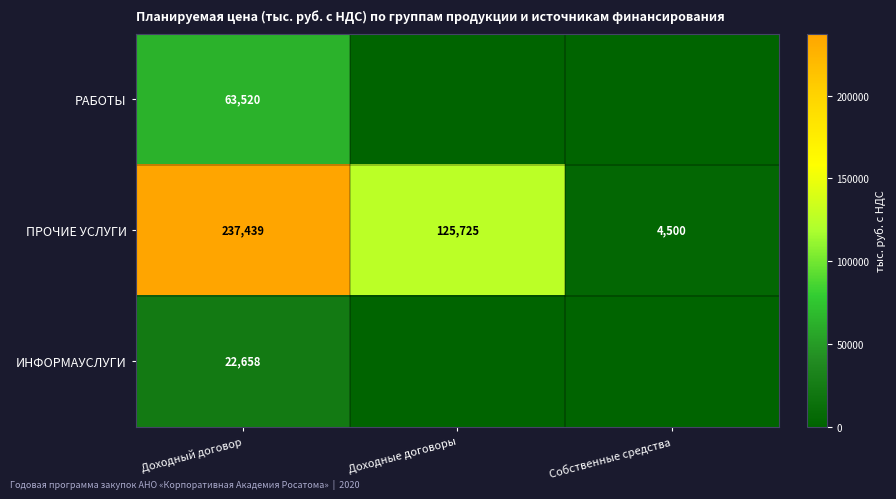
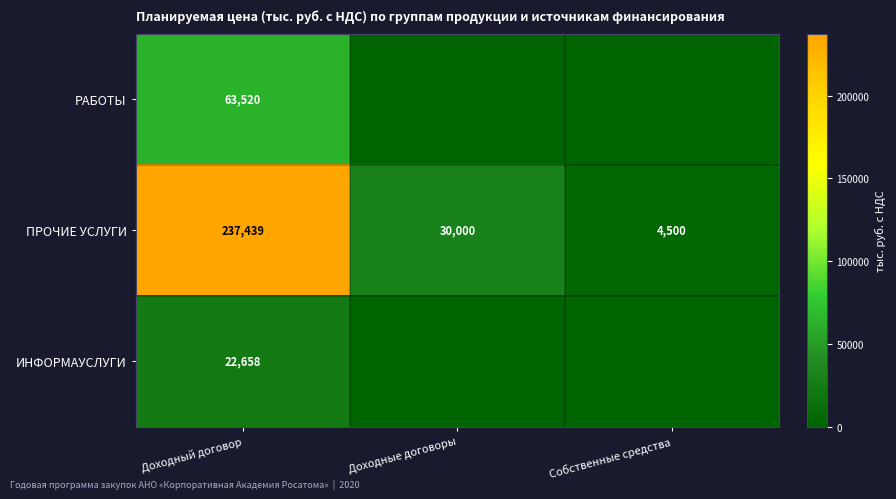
  {
    "РАБОТЫ": {
      "Доходный договор": "63,520"
    },
    "ПРОЧИЕ УСЛУГИ": {
      "Доходный договор": "237,439",
-     "Доходные договоры": "125,725",
+     "Доходные договоры": "30,000",
      "Собственные средства": "4,500"
    },
    "ИНФОРМАУСЛУГИ": {
      "Доходный договор": "22,658"
    }
  }
